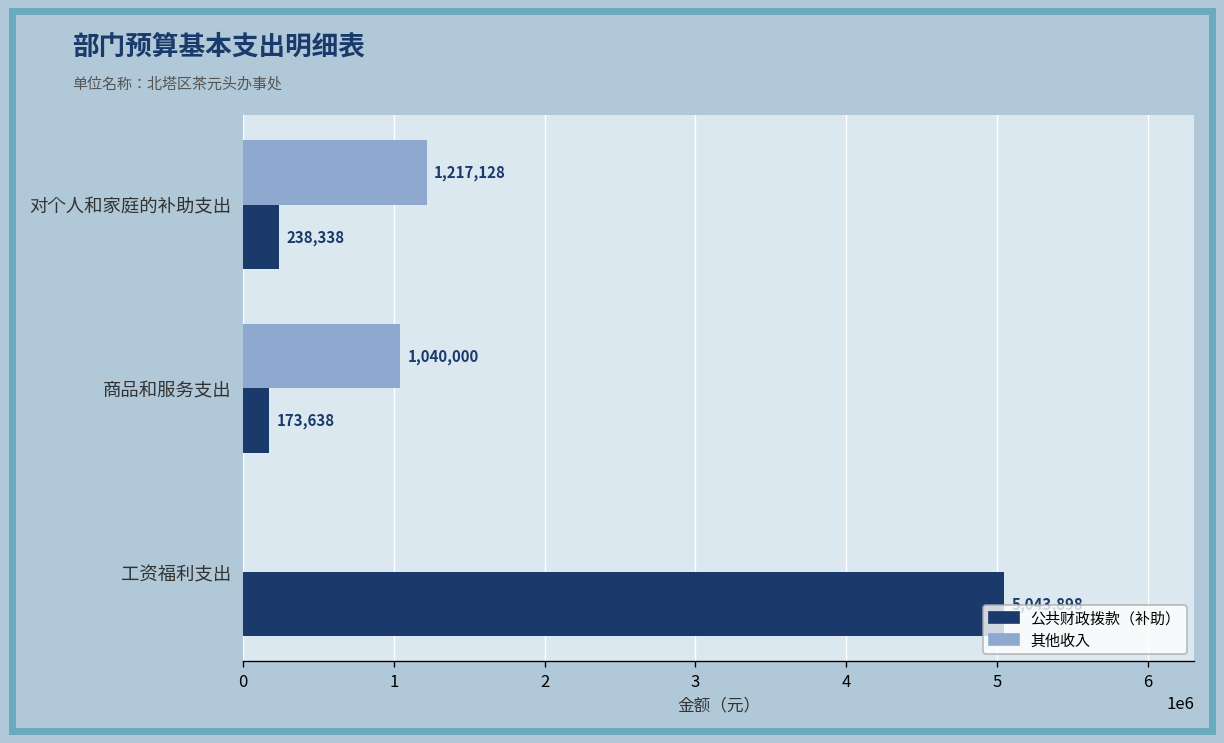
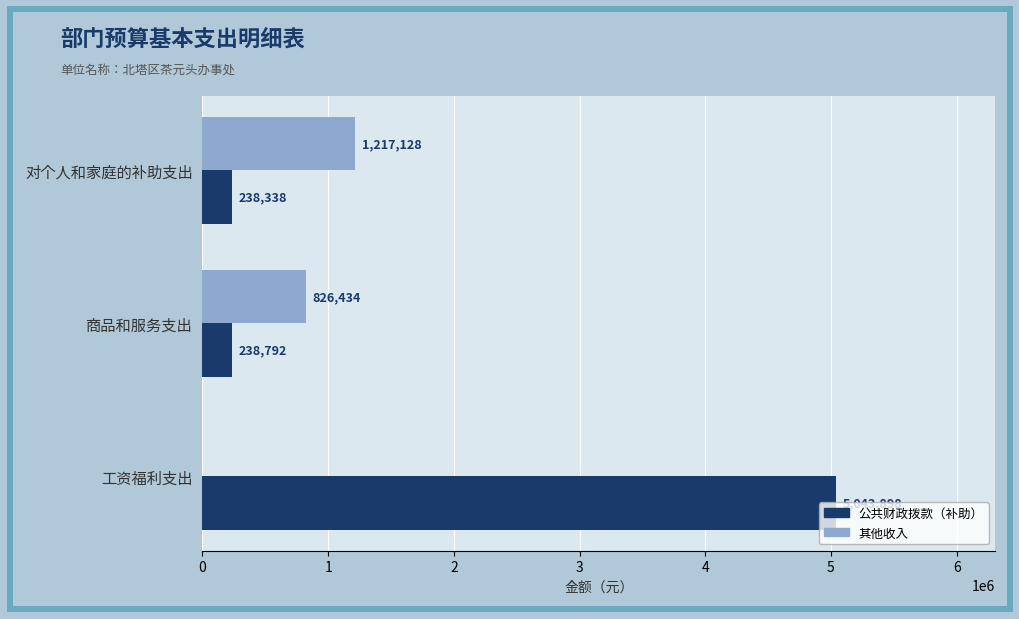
  {
    "公共财政拨款（补助）": {
      "对个人和家庭的补助支出": "238,338",
-     "商品和服务支出": "173,638"
+     "商品和服务支出": "238,792"
    },
    "其他收入": {
      "对个人和家庭的补助支出": "1,217,128",
-     "商品和服务支出": "1,040,000"
+     "商品和服务支出": "826,434"
    }
  }
